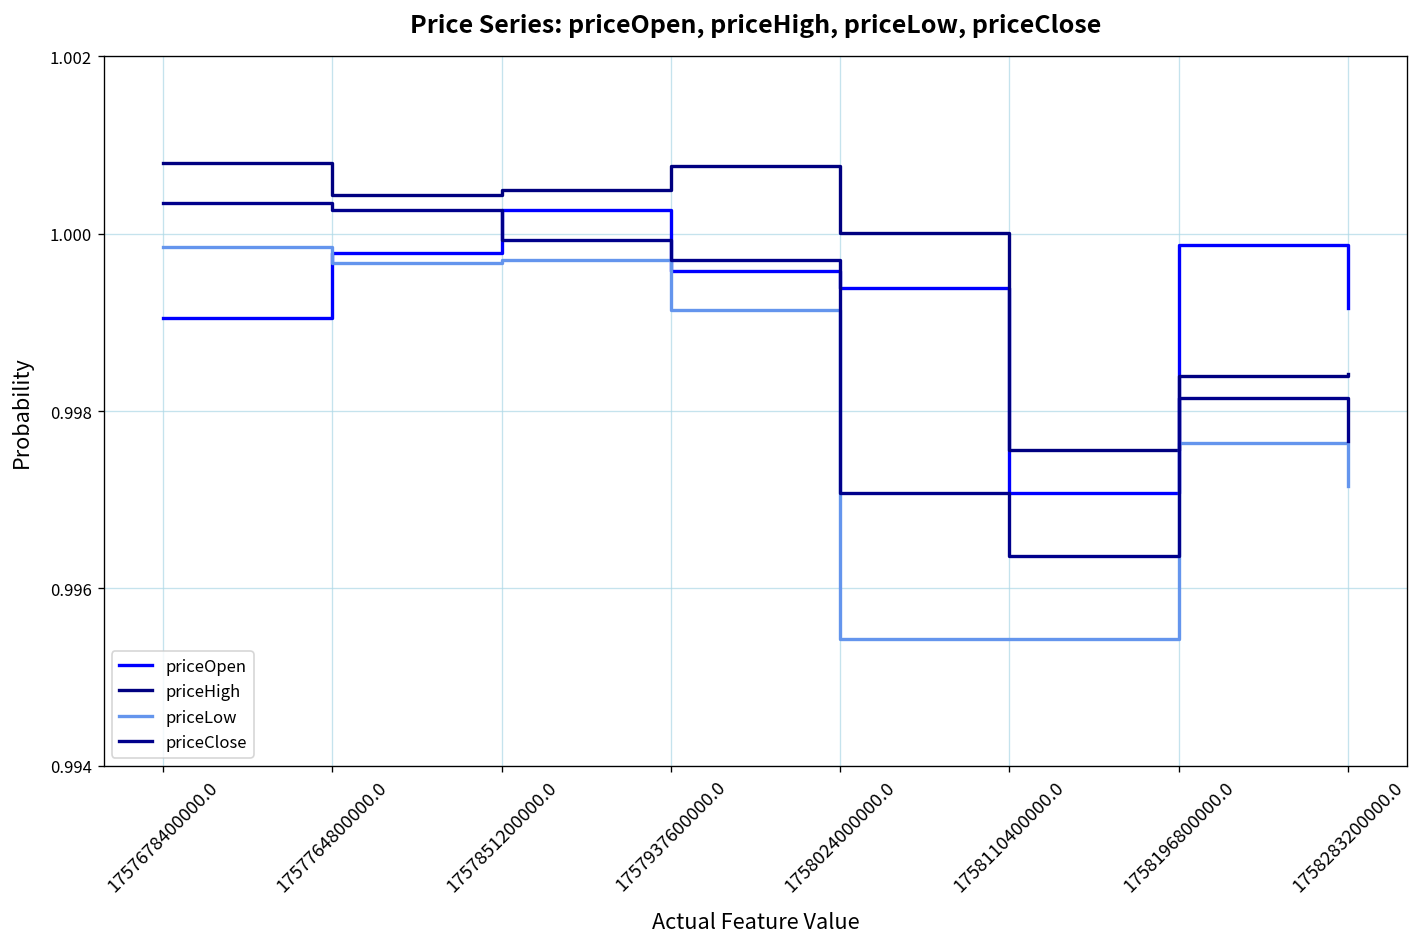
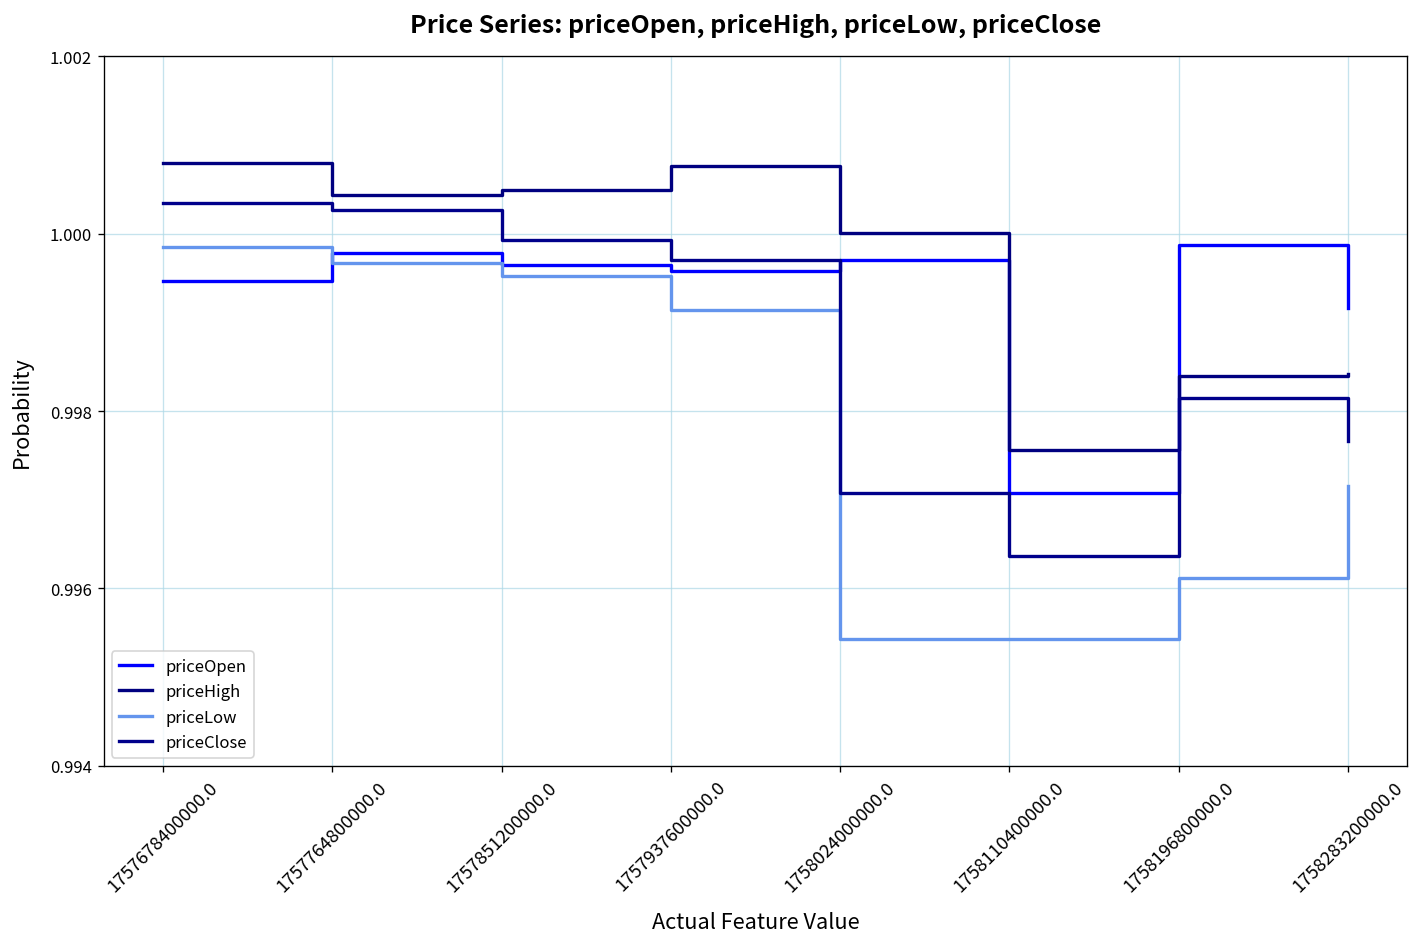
  {
    "priceOpen": {
-     "1757678400000.0": 0.9991,
+     "1757678400000.0": 0.9995,
      "1757764800000.0": 0.9998,
-     "1757851200000.0": 1.0003,
+     "1757851200000.0": 0.9996,
      "1757937600000.0": 0.9996,
-     "1758024000000.0": 0.9994,
+     "1758024000000.0": 0.9997,
      "1758110400000.0": 0.9971,
      "1758196800000.0": 0.9999,
      "1758283200000.0": 0.9992
    },
    "priceLow": {
      "1757678400000.0": 0.9999,
      "1757764800000.0": 0.9997,
-     "1757851200000.0": 0.9997,
+     "1757851200000.0": 0.9995,
      "1757937600000.0": 0.9991,
      "1758024000000.0": 0.9954,
      "1758110400000.0": 0.9954,
-     "1758196800000.0": 0.9976,
+     "1758196800000.0": 0.9961,
      "1758283200000.0": 0.9972
    }
  }
